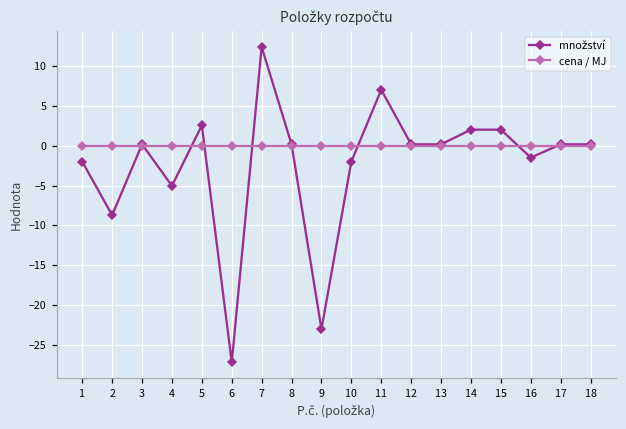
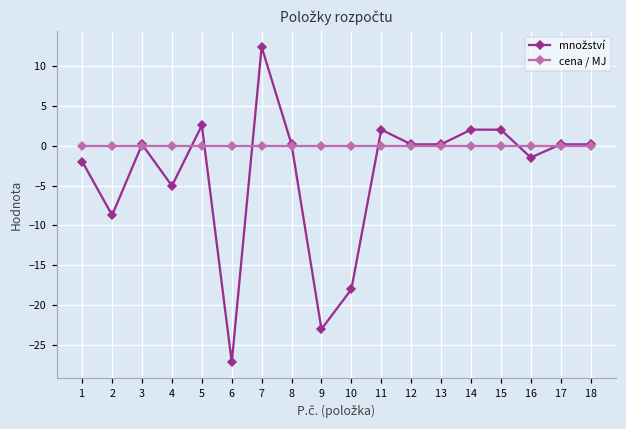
  {
    "množství": {
      "1": -2,
      "2": -9,
      "4": -5,
      "5": 3,
      "6": -27,
      "7": 12,
      "9": -23,
-     "10": -2,
-     "11": 7,
+     "10": -18,
+     "11": 2,
      "14": 2,
      "15": 2,
      "16": -1
    },
    "cena / MJ": {
      "1": 0,
      "2": 0,
      "4": 0,
      "5": 0,
      "6": 0,
      "7": 0,
      "9": 0,
      "10": 0,
      "11": 0,
      "14": 0,
      "15": 0,
      "16": 0
    }
  }
